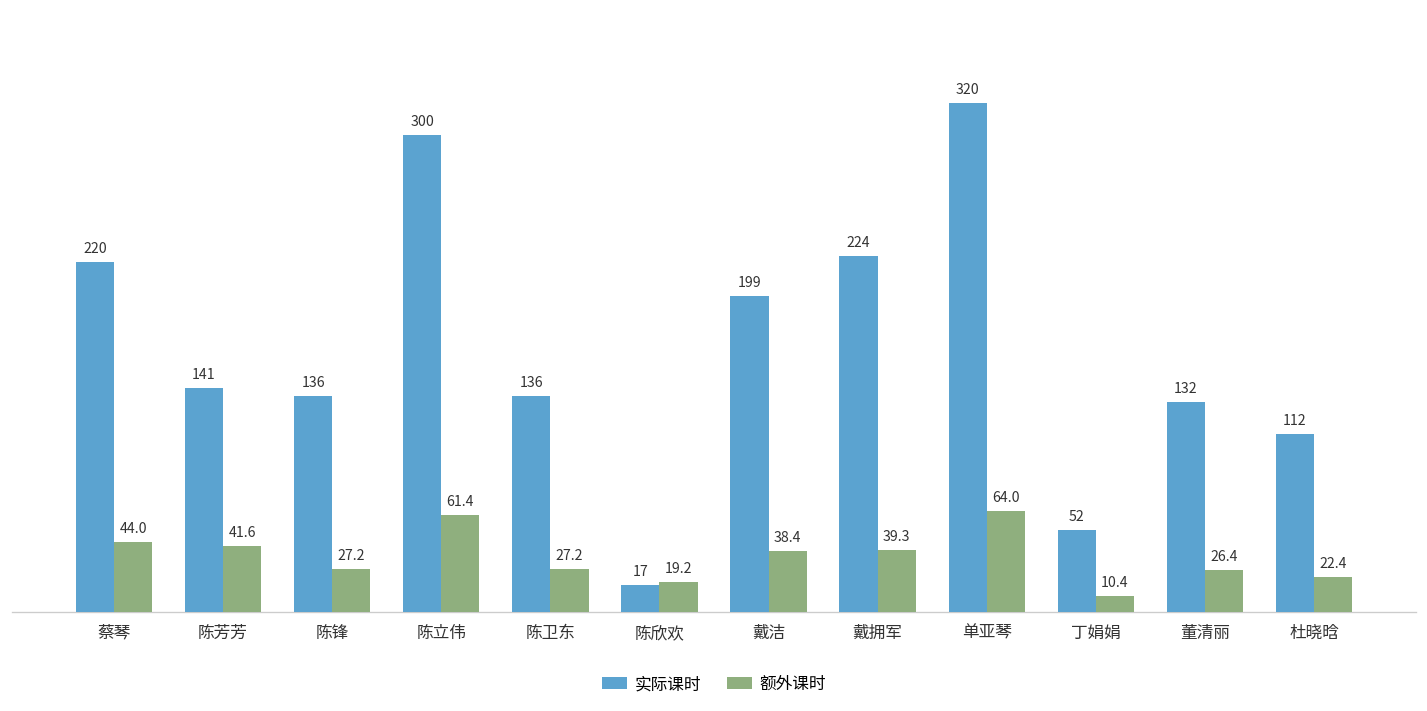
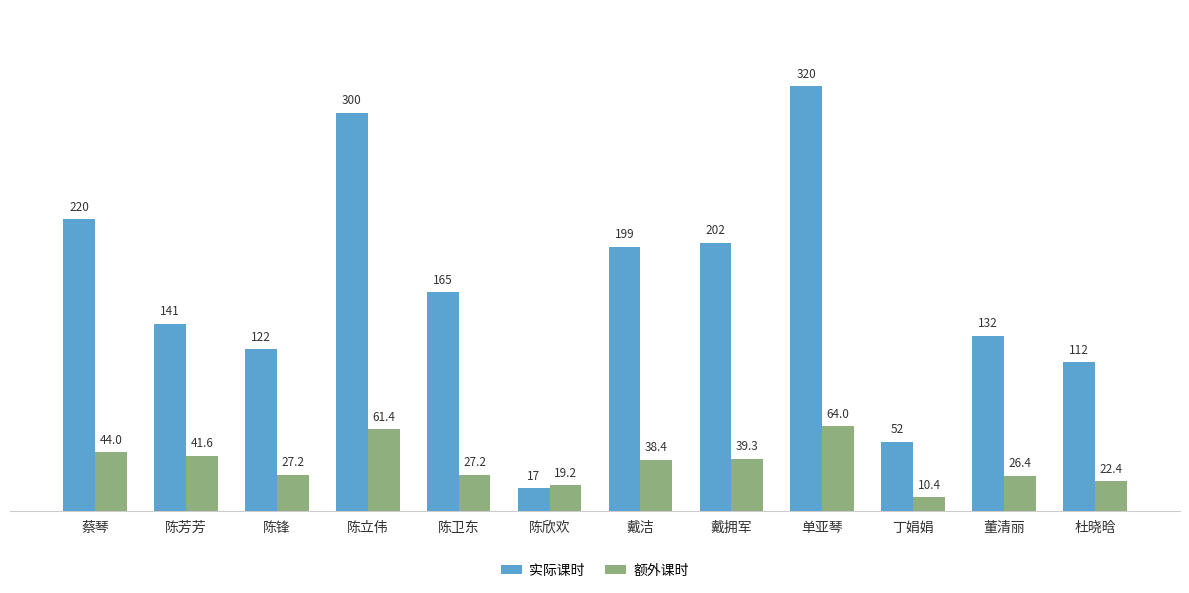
  {
    "实际课时": {
      "蔡琴": 220,
      "陈芳芳": 141,
-     "陈锋": 136,
+     "陈锋": 122,
      "陈立伟": 300,
-     "陈卫东": 136,
+     "陈卫东": 165,
      "陈欣欢": 17,
      "戴洁": 199,
-     "戴拥军": 224,
+     "戴拥军": 202,
      "单亚琴": 320,
      "丁娟娟": 52,
      "董清丽": 132,
      "杜晓晗": 112
    },
    "额外课时": {
      "蔡琴": 44.0,
      "陈芳芳": 41.6,
      "陈锋": 27.2,
      "陈立伟": 61.4,
      "陈卫东": 27.2,
      "陈欣欢": 19.2,
      "戴洁": 38.4,
      "戴拥军": 39.3,
      "单亚琴": 64.0,
      "丁娟娟": 10.4,
      "董清丽": 26.4,
      "杜晓晗": 22.4
    }
  }
